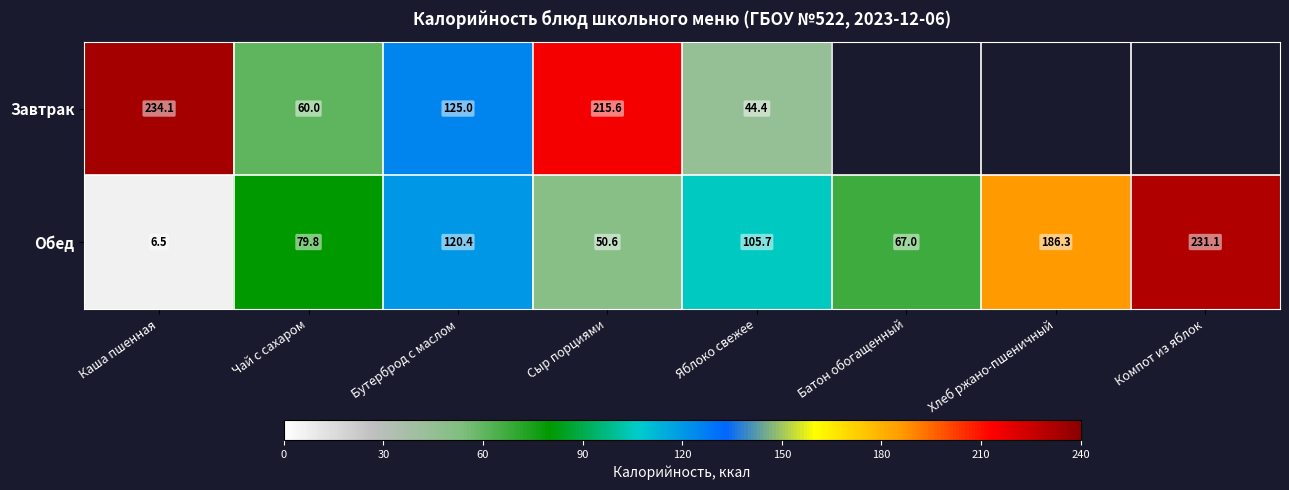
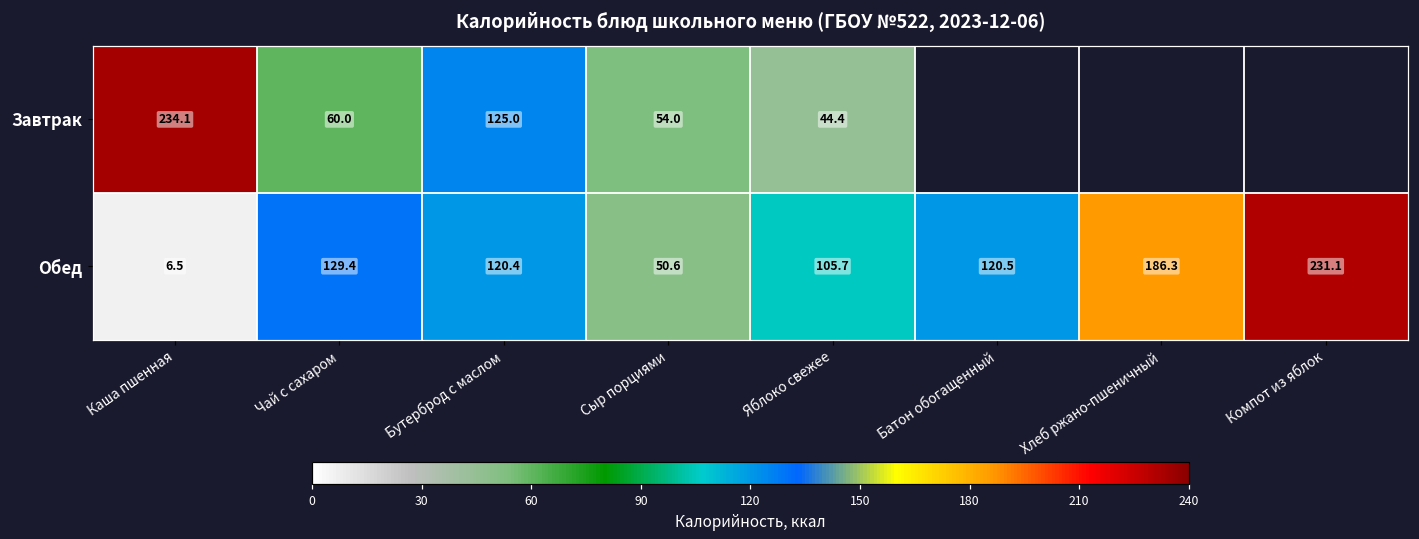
  {
    "Завтрак": {
-     "Сыр порциями": 215.6
+     "Сыр порциями": 54.0
    },
    "Обед": {
-     "Чай с сахаром": 79.8,
-     "Батон обогащенный": 67.0
+     "Чай с сахаром": 129.4,
+     "Батон обогащенный": 120.5
    }
  }
